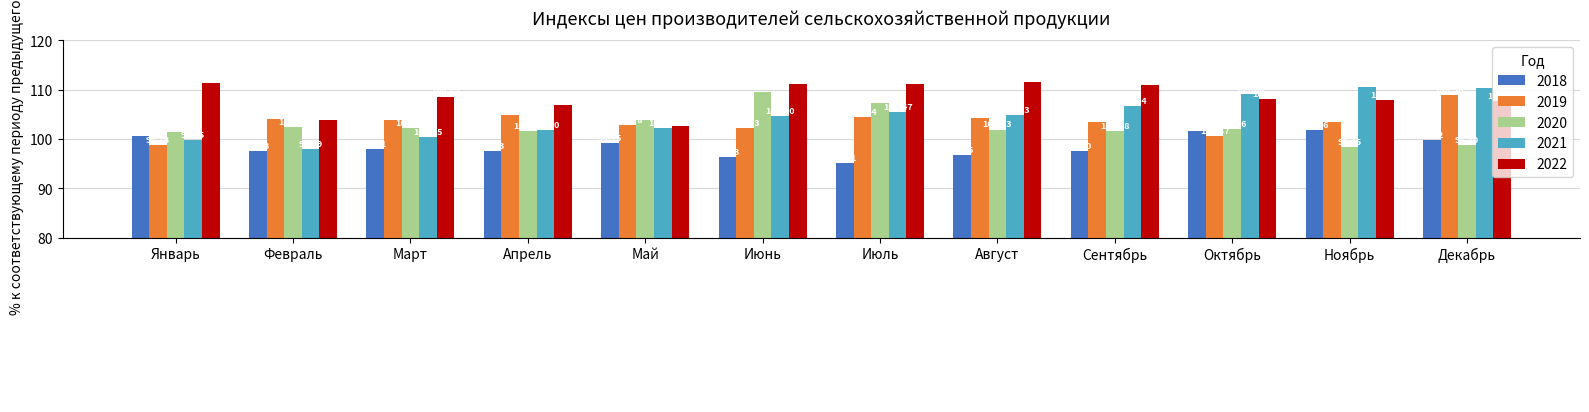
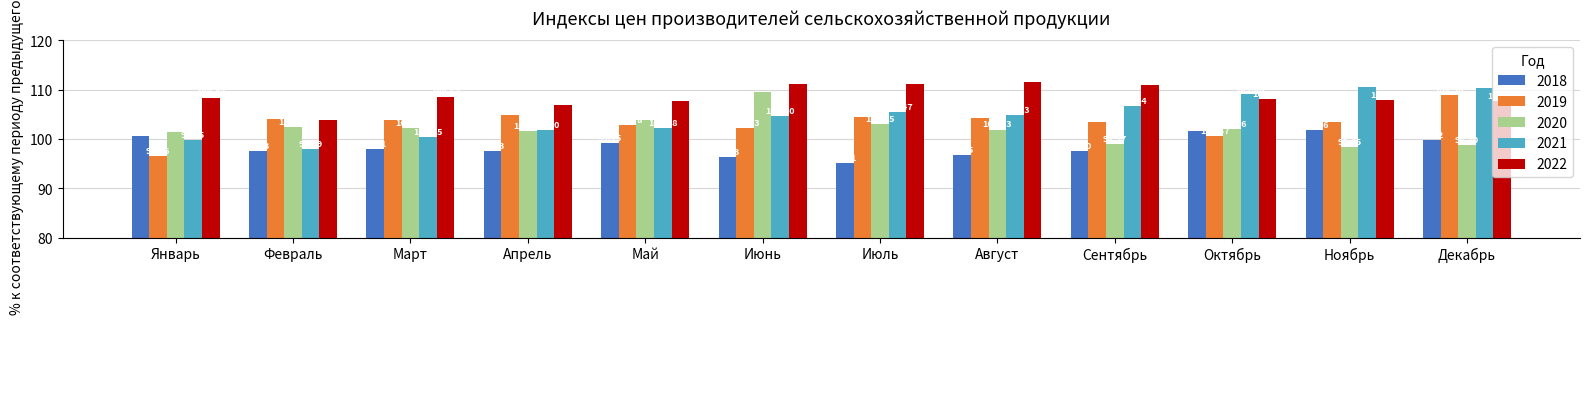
  {
    "2019": {
-     "Январь": 99,
+     "Январь": 96,
      "Февраль": 104,
      "Март": 104,
      "Апрель": 105,
      "Май": 103,
      "Июнь": 102,
      "Июль": 105,
      "Август": 104,
      "Сентябрь": 103,
      "Октябрь": 101,
      "Ноябрь": 103,
      "Декабрь": 109
    },
    "2020": {
      "Январь": 101,
      "Февраль": 102,
      "Март": 102,
      "Апрель": 102,
      "Май": 104,
      "Июнь": 110,
-     "Июль": 107,
+     "Июль": 103,
      "Август": 102,
-     "Сентябрь": 102,
+     "Сентябрь": 99,
      "Октябрь": 102,
      "Ноябрь": 98,
      "Декабрь": 99
    },
    "2022": {
-     "Январь": 111,
+     "Январь": 108,
      "Февраль": 104,
      "Март": 109,
      "Апрель": 107,
-     "Май": 103,
+     "Май": 108,
      "Июнь": 111,
      "Июль": 111,
      "Август": 112,
      "Сентябрь": 111,
      "Октябрь": 108,
      "Ноябрь": 108
    }
  }
